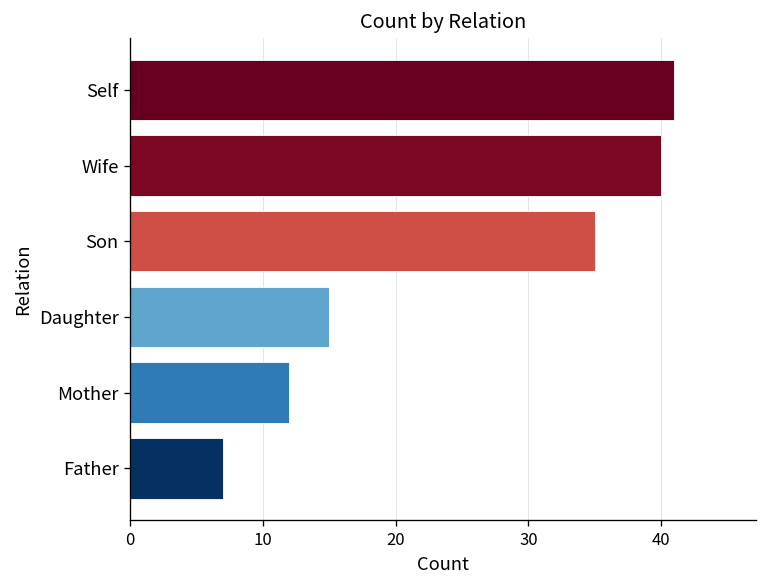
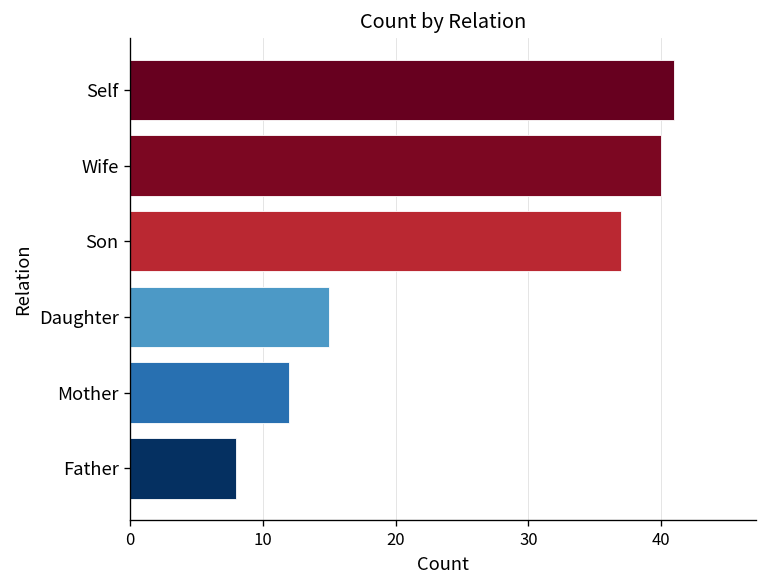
  {
    "Self": 41,
    "Wife": 40,
-   "Son": 35,
+   "Son": 37,
    "Daughter": 15,
    "Mother": 12,
-   "Father": 7
+   "Father": 8
  }
